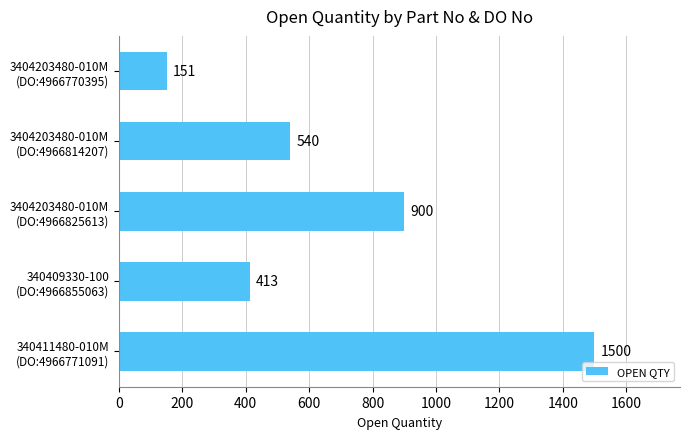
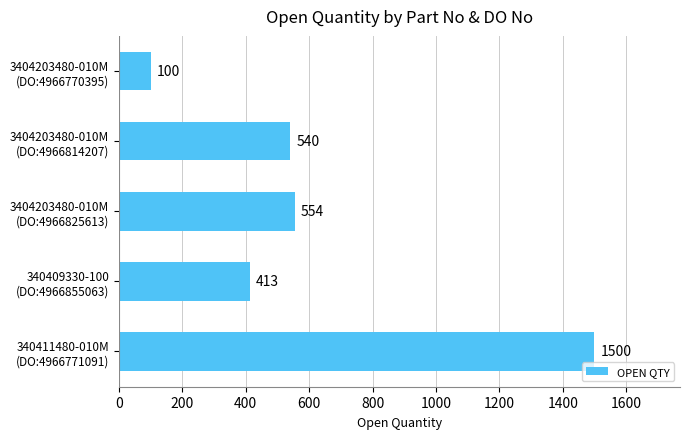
  {
-   "3404203480-010M (DO:4966770395)": 151,
+   "3404203480-010M (DO:4966770395)": 100,
    "3404203480-010M (DO:4966814207)": 540,
-   "3404203480-010M (DO:4966825613)": 900,
+   "3404203480-010M (DO:4966825613)": 554,
    "340409330-100 (DO:4966855063)": 413,
    "340411480-010M (DO:4966771091)": 1500
  }
